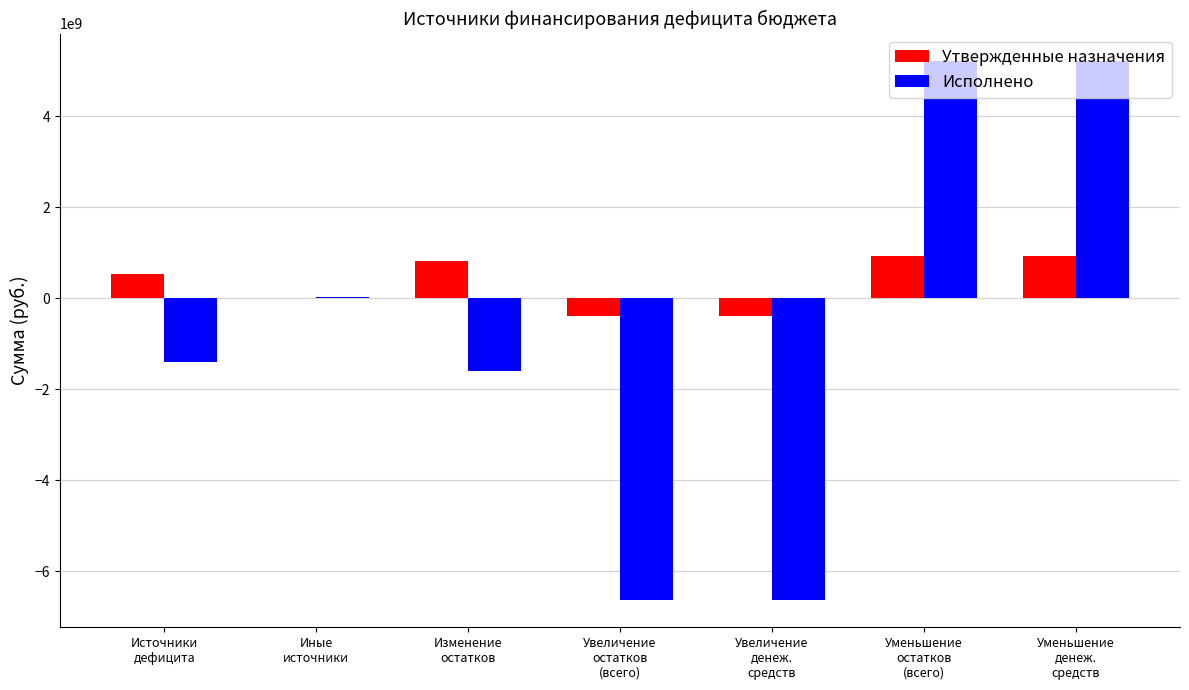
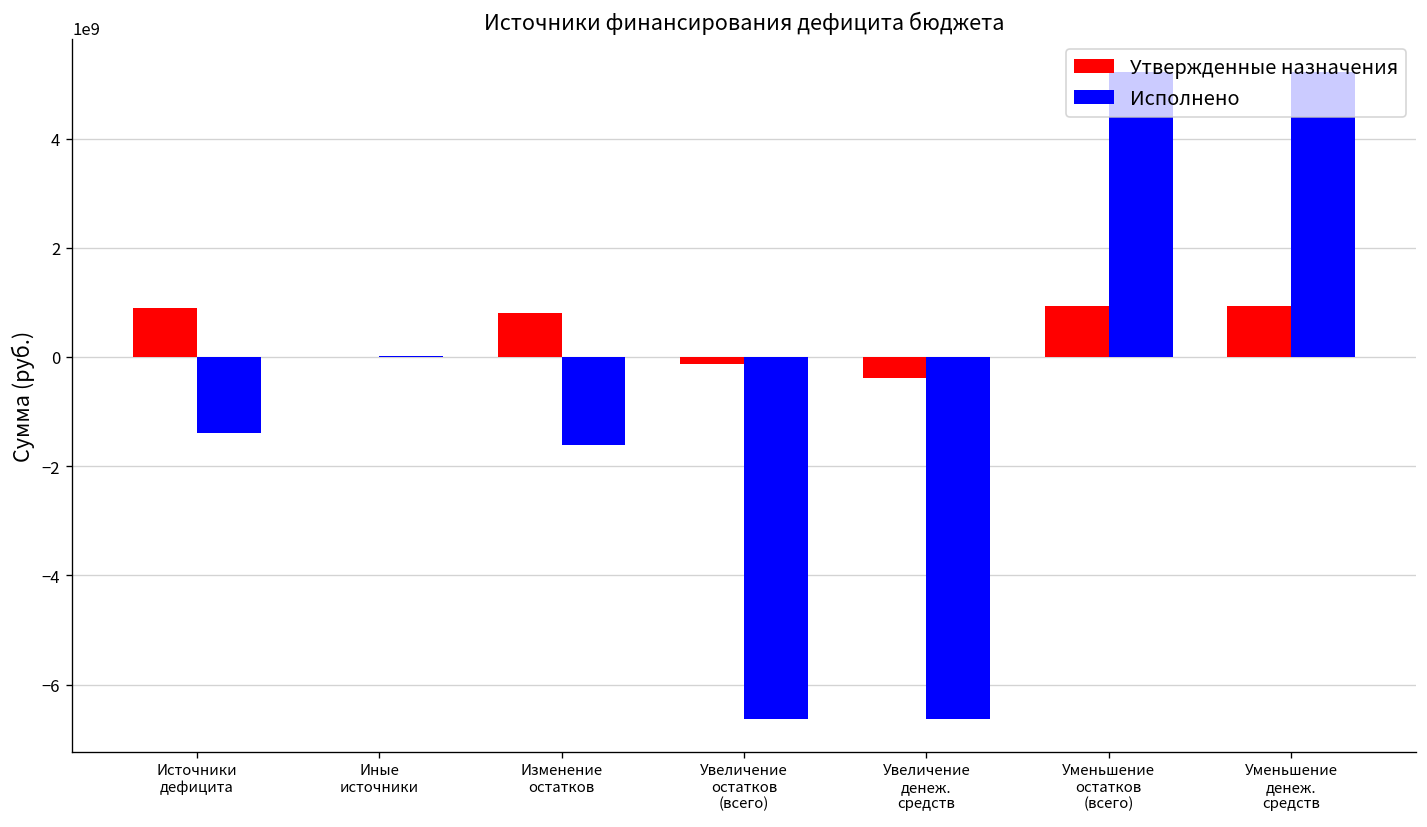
  {
    "Утвержденные назначения": {
-     "Источники дефицита": 500000000,
+     "Источники дефицита": 900000000,
      "Иные источники": 0,
      "Изменение остатков": 800000000,
-     "Увеличение остатков (всего)": -400000000,
+     "Увеличение остатков (всего)": -100000000,
      "Увеличение денеж. средств": -400000000,
      "Уменьшение остатков (всего)": 900000000,
      "Уменьшение денеж. средств": 900000000
    },
    "Исполнено": {
      "Источники дефицита": -1400000000,
      "Изменение остатков": -1600000000,
      "Увеличение остатков (всего)": -6600000000,
      "Увеличение денеж. средств": -6600000000
    }
  }
